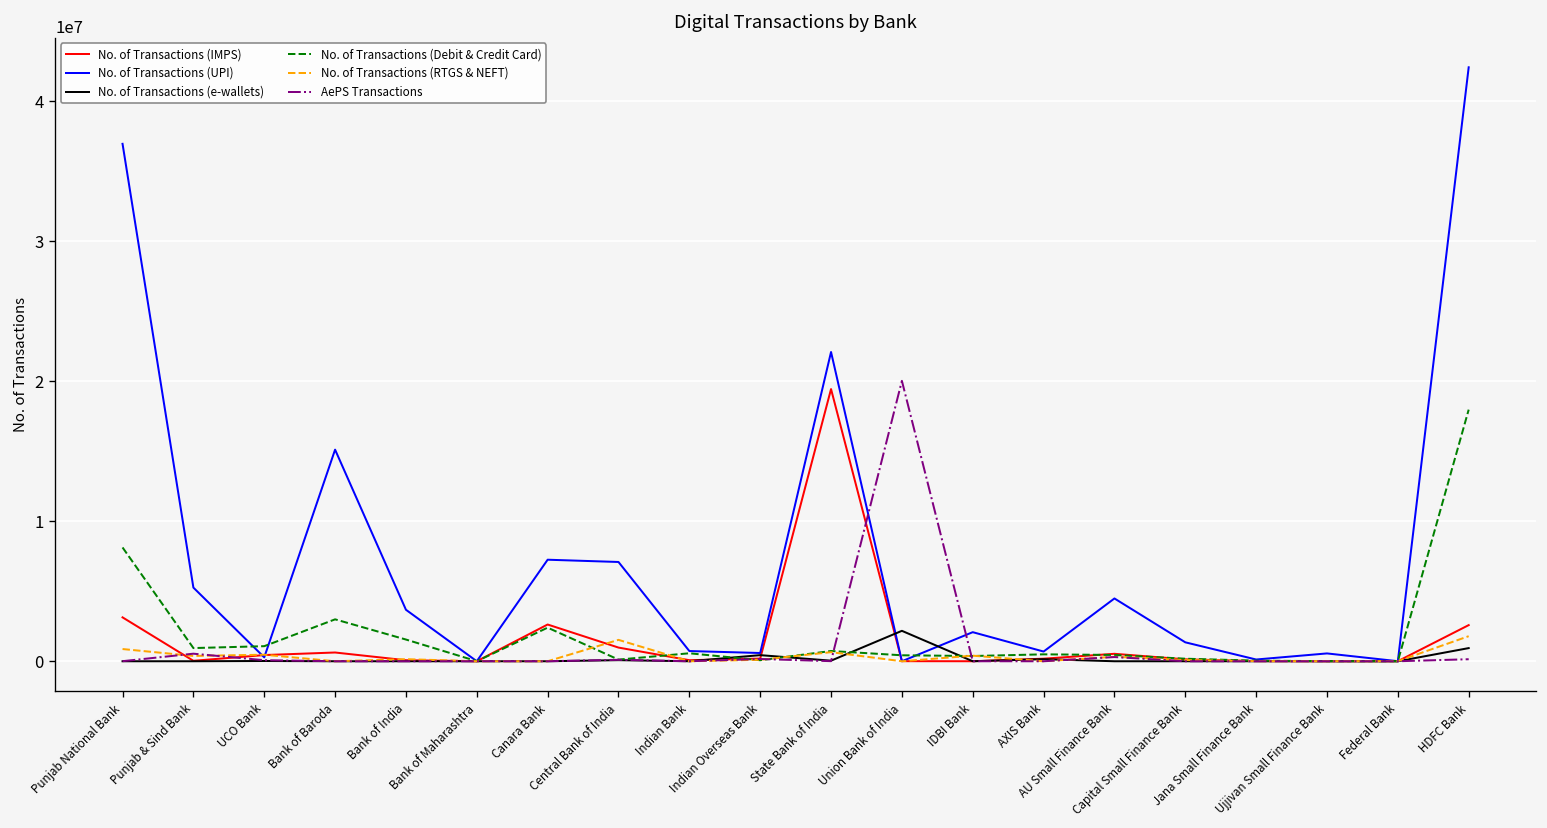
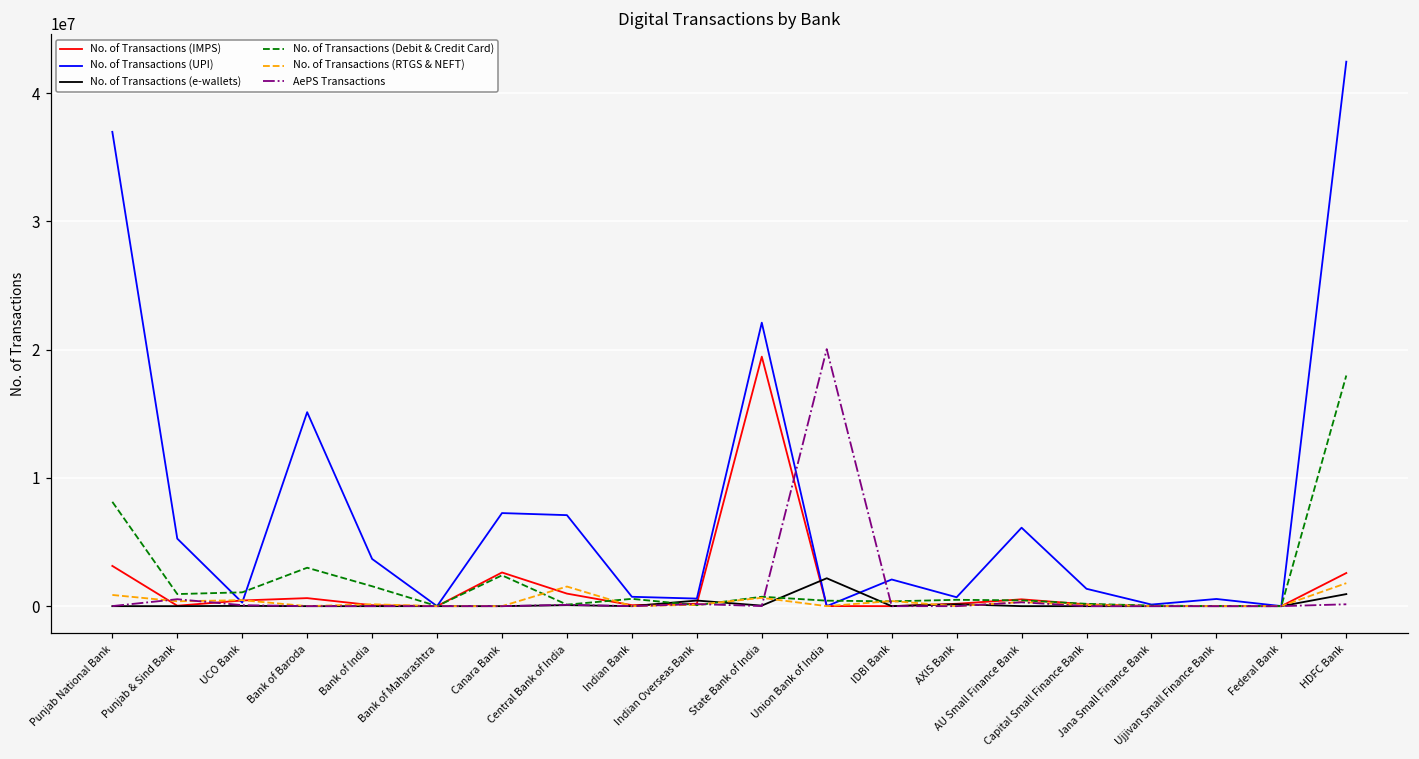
  {
    "No. of Transactions (IMPS)": {
      "Punjab National Bank": 3100000,
      "Bank of Baroda": 600000,
      "Canara Bank": 2600000,
      "Central Bank of India": 1000000,
      "State Bank of India": 19400000,
      "HDFC Bank": 2600000
    },
    "No. of Transactions (UPI)": {
      "Punjab National Bank": 37000000,
      "Punjab & Sind Bank": 5300000,
      "Bank of Baroda": 15100000,
      "Bank of India": 3700000,
      "Canara Bank": 7300000,
      "Central Bank of India": 7100000,
      "State Bank of India": 22100000,
      "IDBI Bank": 2100000,
-     "AU Small Finance Bank": 4500000,
+     "AU Small Finance Bank": 6100000,
      "Capital Small Finance Bank": 1400000,
      "Ujjivan Small Finance Bank": 600000,
      "HDFC Bank": 42400000
    },
    "No. of Transactions (e-wallets)": {
      "Union Bank of India": 2200000,
      "AU Small Finance Bank": 0,
      "HDFC Bank": 900000
    },
    "No. of Transactions (Debit & Credit Card)": {
      "Punjab National Bank": 8100000,
      "Punjab & Sind Bank": 900000,
      "UCO Bank": 1100000,
      "Bank of Baroda": 3000000,
      "Bank of India": 1600000,
      "Canara Bank": 2400000,
      "Union Bank of India": 400000,
      "HDFC Bank": 18000000
    },
    "No. of Transactions (RTGS & NEFT)": {
      "Punjab National Bank": 900000,
      "Central Bank of India": 1500000,
      "HDFC Bank": 1800000
    },
    "AePS Transactions": {
      "Union Bank of India": 20000000,
      "HDFC Bank": 100000
    }
  }
